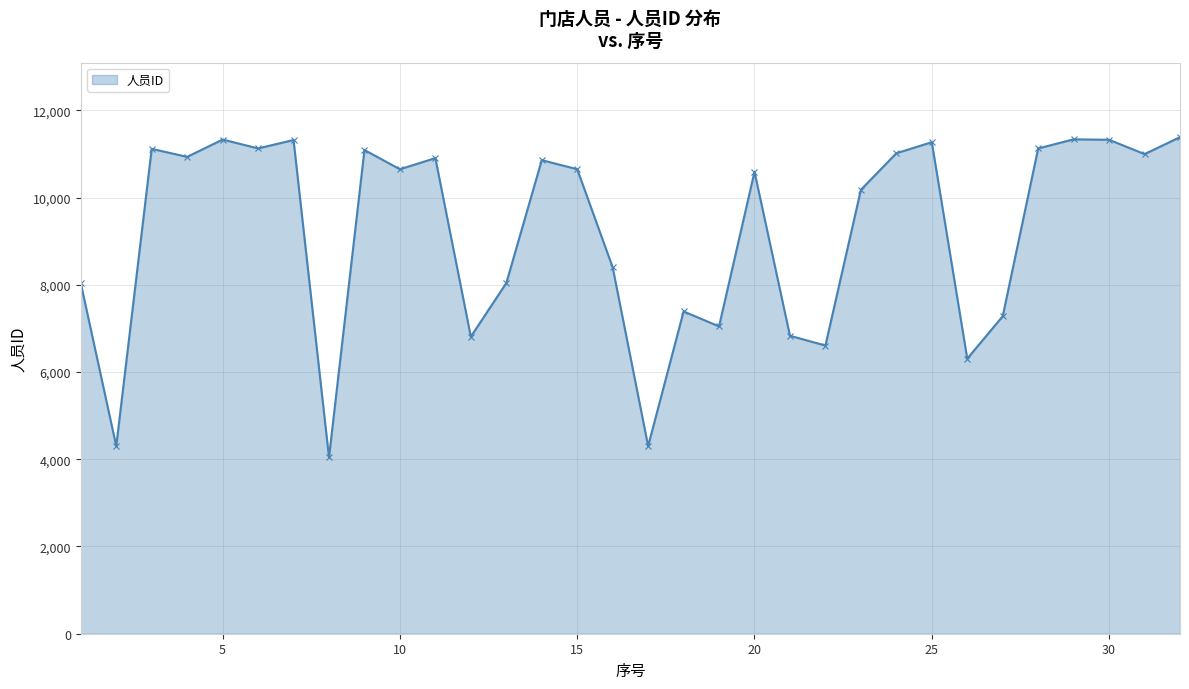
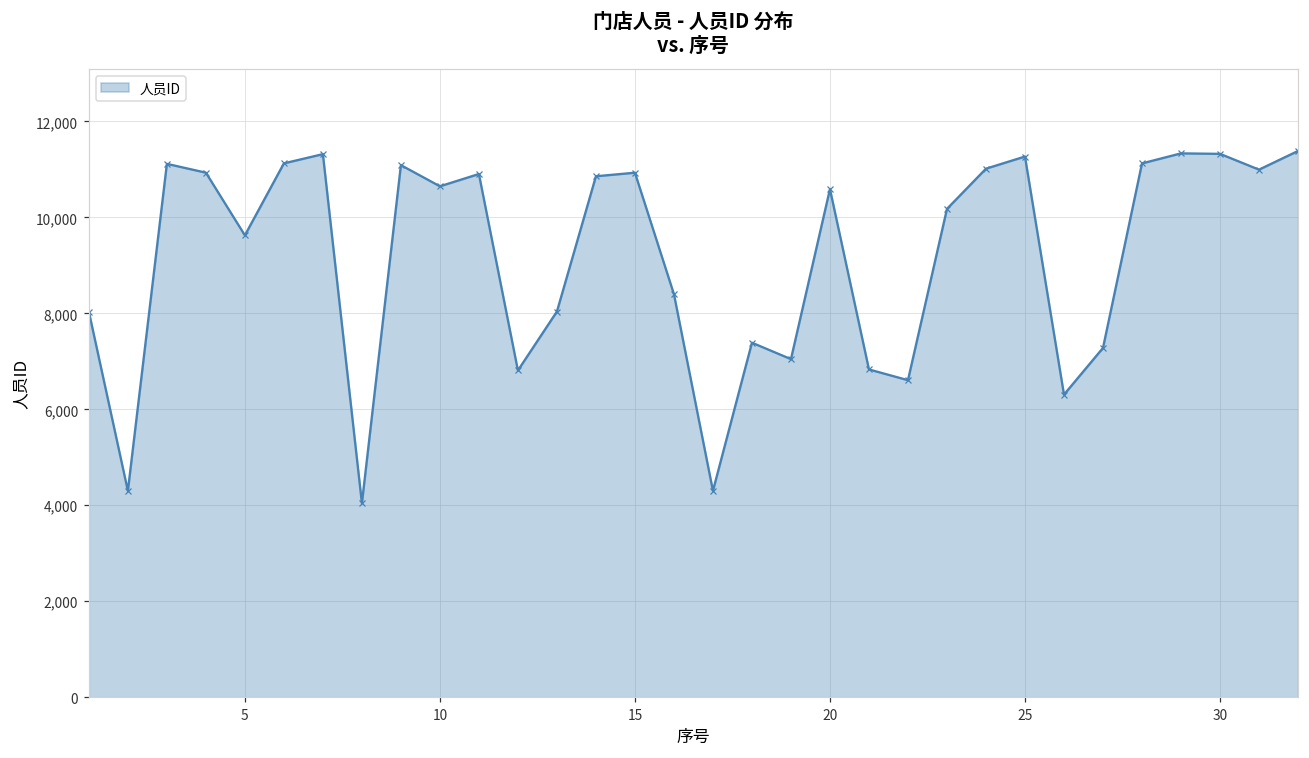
  {
-   "5": "11,300",
+   "5": "9,600",
    "10": "10,600",
-   "15": "10,600",
+   "15": "10,900",
    "20": "10,600",
    "25": "11,300",
    "30": "11,300"
  }
